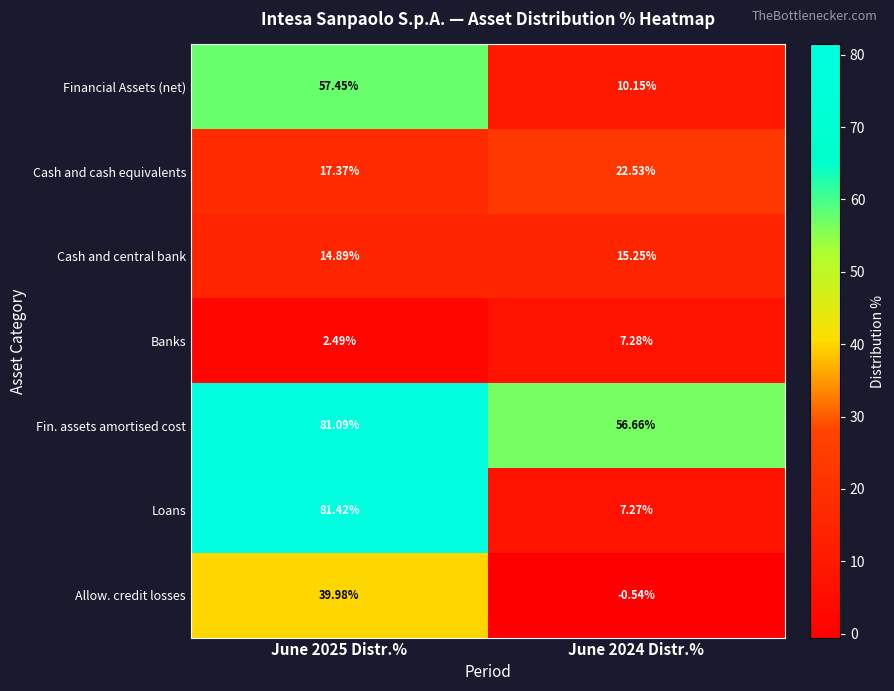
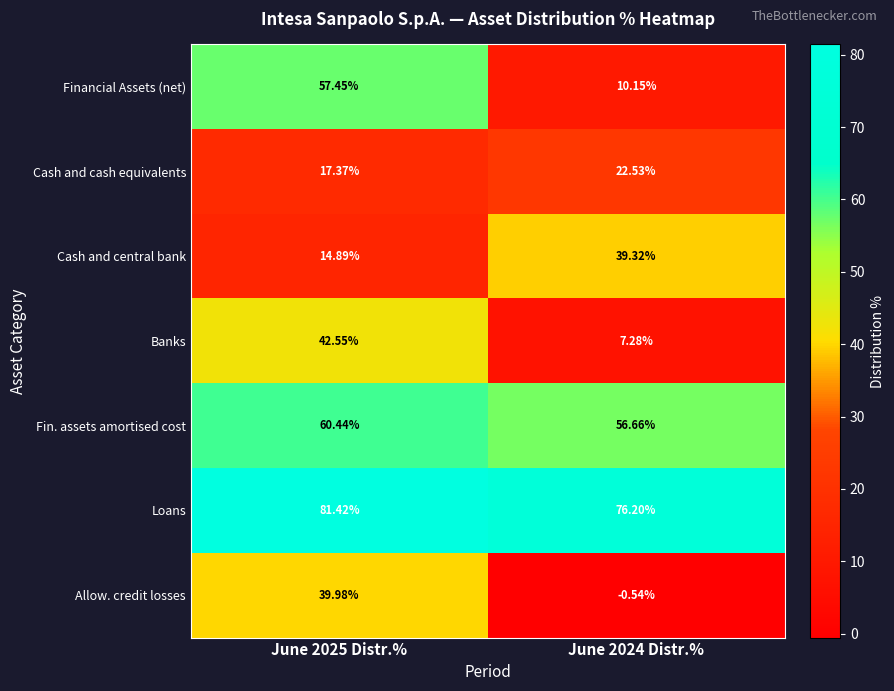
  {
    "Financial Assets (net)": {
      "June 2025 Distr.%": "57.45%",
      "June 2024 Distr.%": "10.15%"
    },
    "Cash and cash equivalents": {
      "June 2025 Distr.%": "17.37%",
      "June 2024 Distr.%": "22.53%"
    },
    "Cash and central bank": {
      "June 2025 Distr.%": "14.89%",
-     "June 2024 Distr.%": "15.25%"
+     "June 2024 Distr.%": "39.32%"
    },
    "Banks": {
-     "June 2025 Distr.%": "2.49%",
+     "June 2025 Distr.%": "42.55%",
      "June 2024 Distr.%": "7.28%"
    },
    "Fin. assets amortised cost": {
-     "June 2025 Distr.%": "81.09%",
+     "June 2025 Distr.%": "60.44%",
      "June 2024 Distr.%": "56.66%"
    },
    "Loans": {
      "June 2025 Distr.%": "81.42%",
-     "June 2024 Distr.%": "7.27%"
+     "June 2024 Distr.%": "76.20%"
    },
    "Allow. credit losses": {
      "June 2025 Distr.%": "39.98%",
      "June 2024 Distr.%": "-0.54%"
    }
  }
